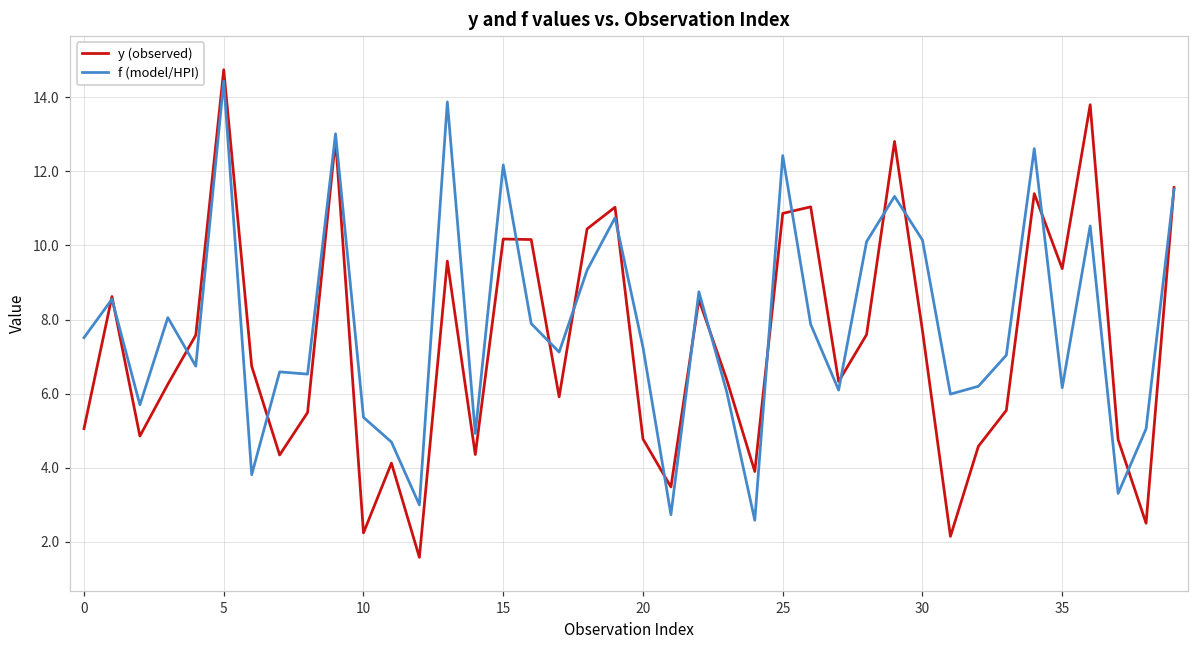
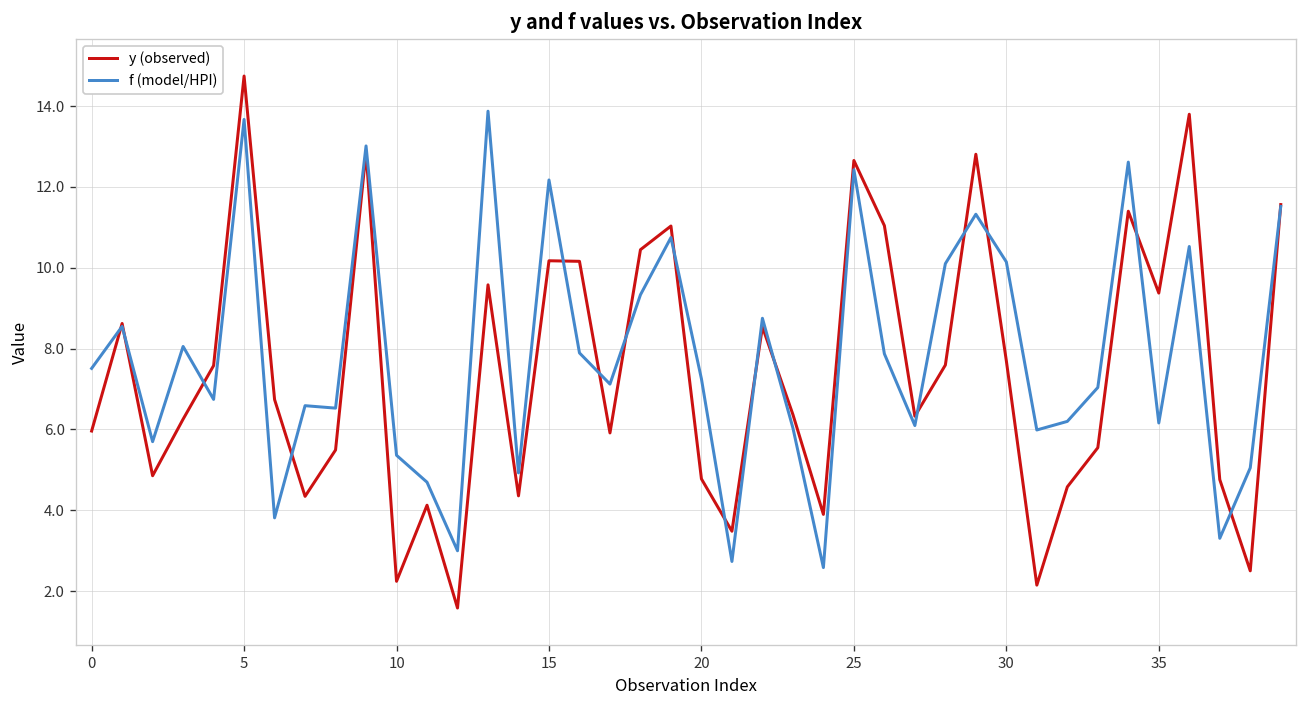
  {
    "y (observed)": {
-     "0": 5.1,
+     "0": 6.0,
      "5": 14.7,
      "10": 2.2,
      "15": 10.2,
      "20": 4.8,
-     "25": 10.9,
+     "25": 12.7,
      "30": 7.7,
      "35": 9.4
    },
    "f (model/HPI)": {
      "0": 7.5,
-     "5": 14.4,
+     "5": 13.7,
      "10": 5.4,
      "15": 12.2,
      "20": 7.3,
      "25": 12.4,
      "30": 10.1,
      "35": 6.2
    }
  }
